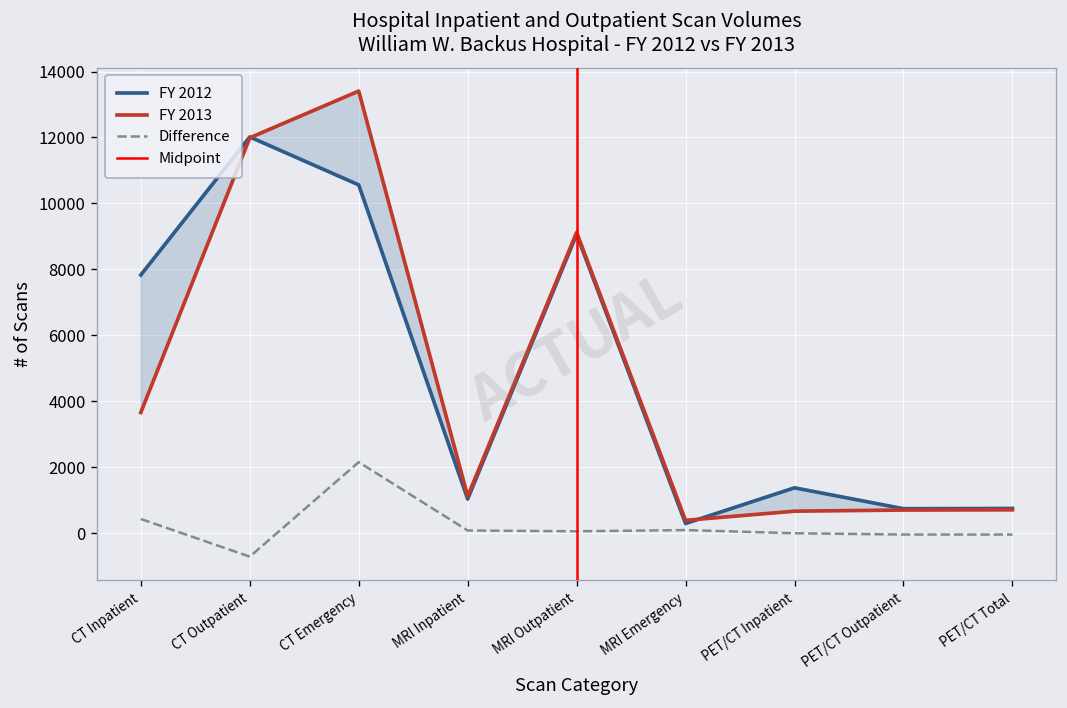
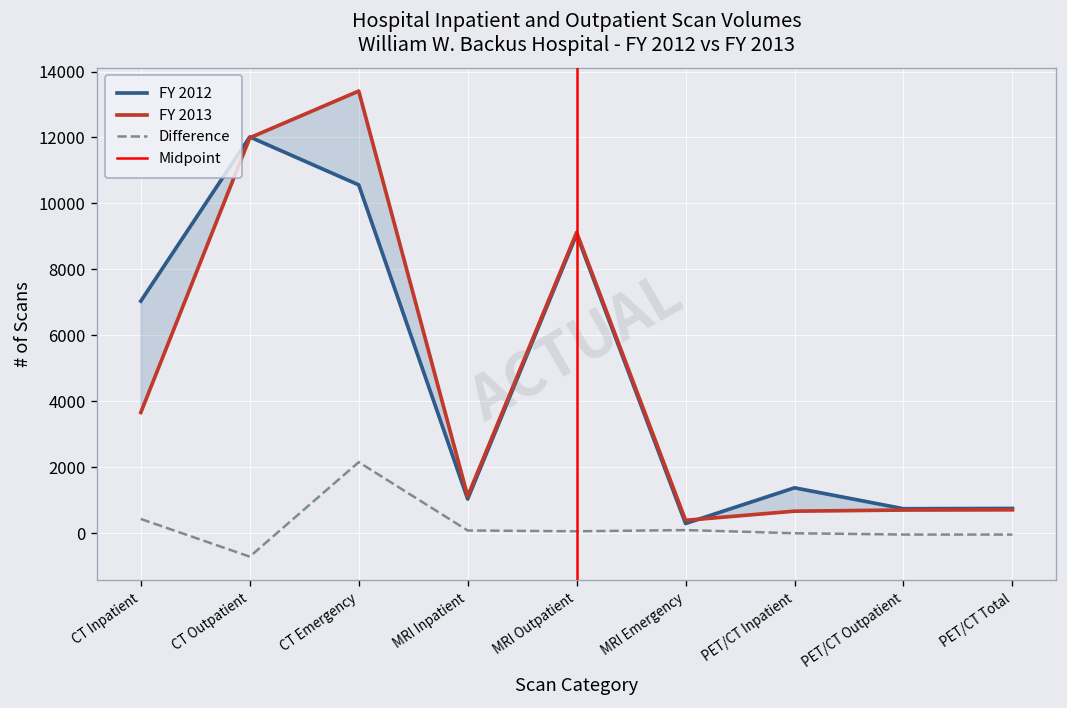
  {
    "FY 2012": {
-     "CT Inpatient": 7800,
+     "CT Inpatient": 7000,
      "CT Emergency": 10600,
      "MRI Emergency": 300
    },
    "FY 2013": {
      "CT Inpatient": 3700,
      "PET/CT Inpatient": 700
    }
  }
